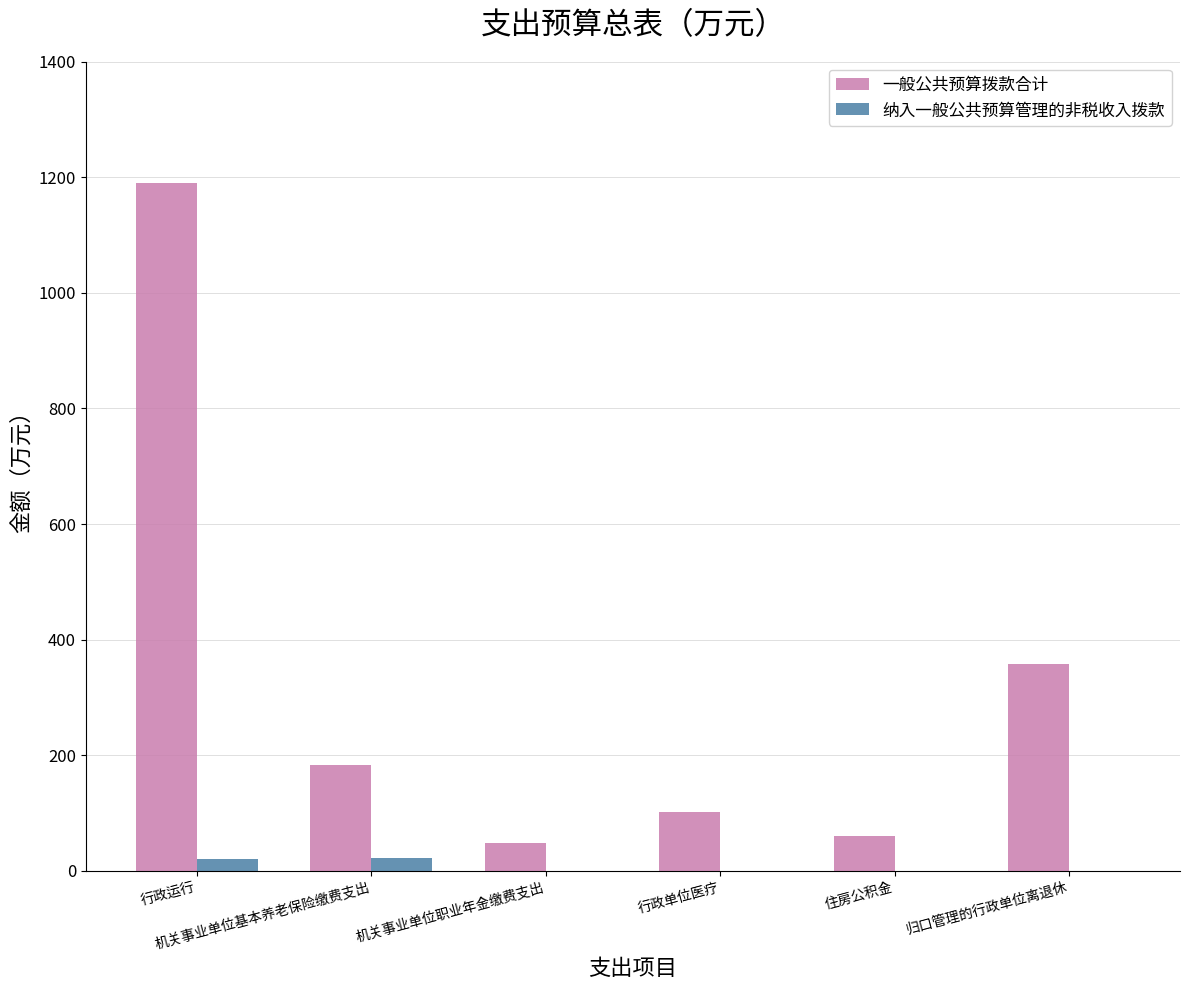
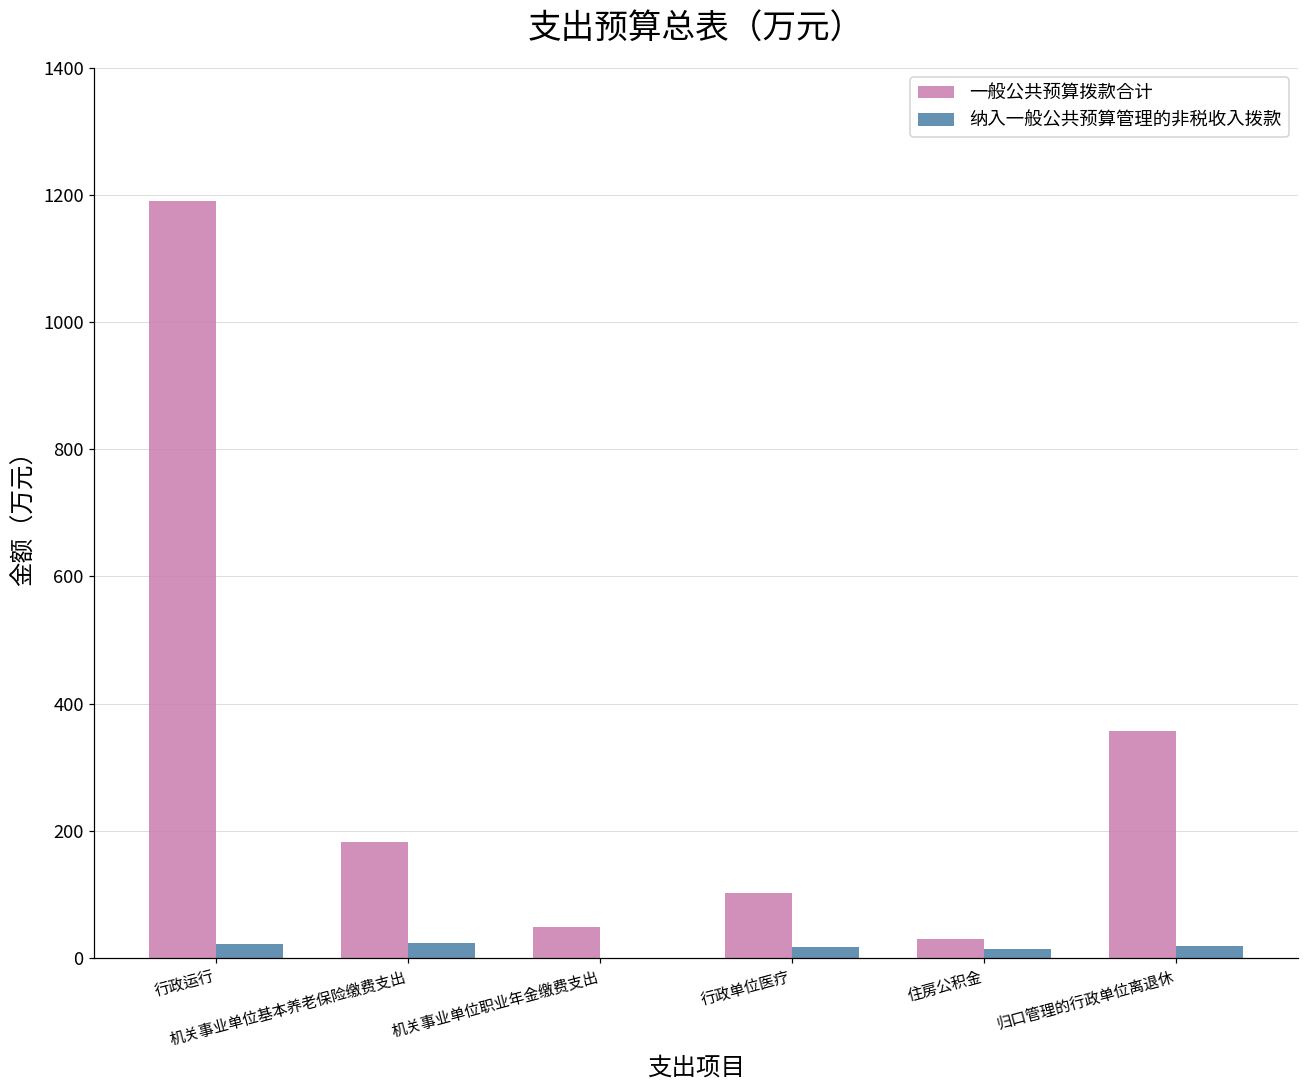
  {
    "一般公共预算拨款合计": {
      "行政运行": 1190,
      "机关事业单位基本养老保险缴费支出": 180,
      "机关事业单位职业年金缴费支出": 50,
      "行政单位医疗": 100,
-     "住房公积金": 60,
+     "住房公积金": 30,
      "归口管理的行政单位离退休": 360
    },
    "纳入一般公共预算管理的非税收入拨款": {
      "行政运行": 20,
      "机关事业单位基本养老保险缴费支出": 20,
      "机关事业单位职业年金缴费支出": 0,
-     "行政单位医疗": 0,
-     "住房公积金": 0,
-     "归口管理的行政单位离退休": 0
+     "行政单位医疗": 20,
+     "住房公积金": 10,
+     "归口管理的行政单位离退休": 20
    }
  }
